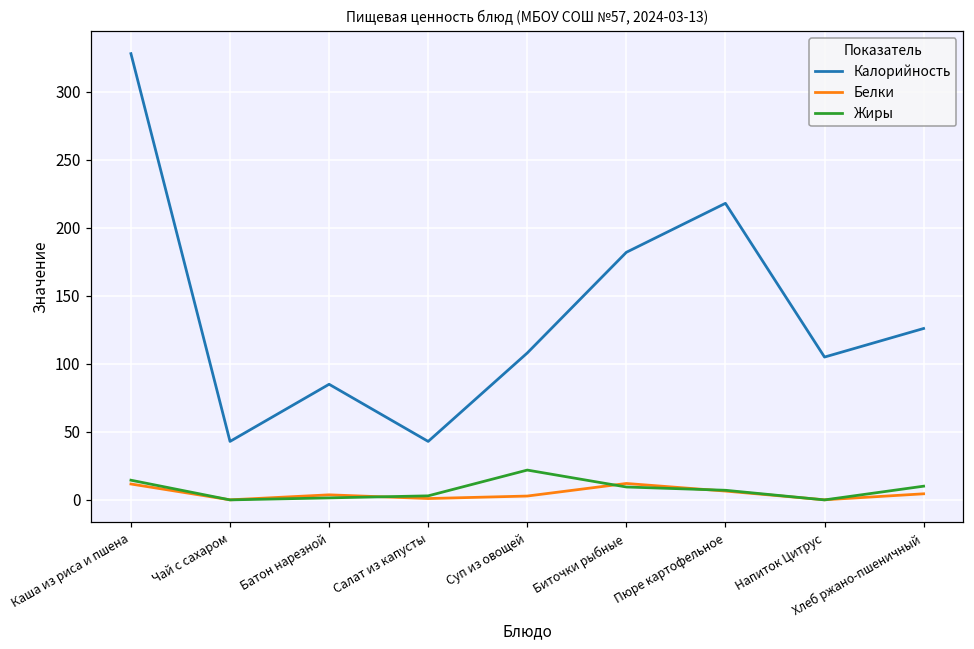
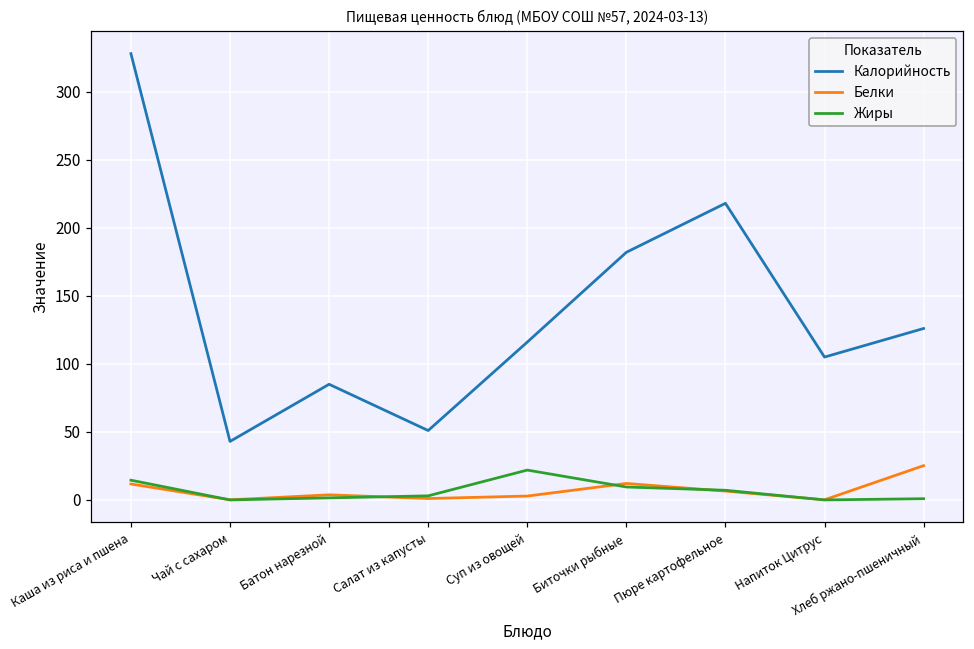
  {
    "Калорийность": {
      "Каша из риса и пшена": 328,
      "Чай с сахаром": 43,
      "Батон нарезной": 85,
-     "Салат из капусты": 43,
-     "Суп из овощей": 108,
+     "Салат из капусты": 51,
+     "Суп из овощей": 116,
      "Биточки рыбные": 182,
      "Пюре картофельное": 218,
      "Напиток Цитрус": 105,
      "Хлеб ржано-пшеничный": 126
    },
    "Белки": {
      "Каша из риса и пшена": 12,
      "Батон нарезной": 4,
      "Суп из овощей": 3,
      "Биточки рыбные": 12,
-     "Хлеб ржано-пшеничный": 5
+     "Хлеб ржано-пшеничный": 25
    },
    "Жиры": {
      "Каша из риса и пшена": 15,
      "Батон нарезной": 2,
      "Суп из овощей": 22,
      "Биточки рыбные": 10,
-     "Хлеб ржано-пшеничный": 10
+     "Хлеб ржано-пшеничный": 1
    }
  }
